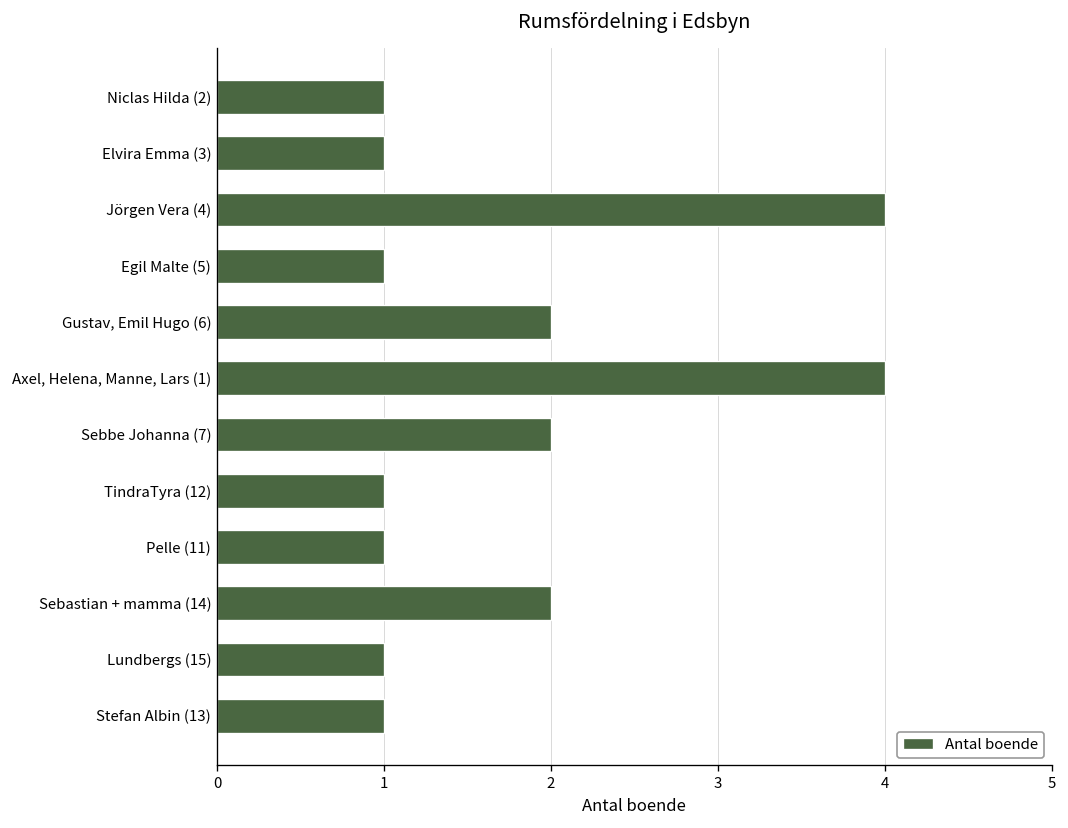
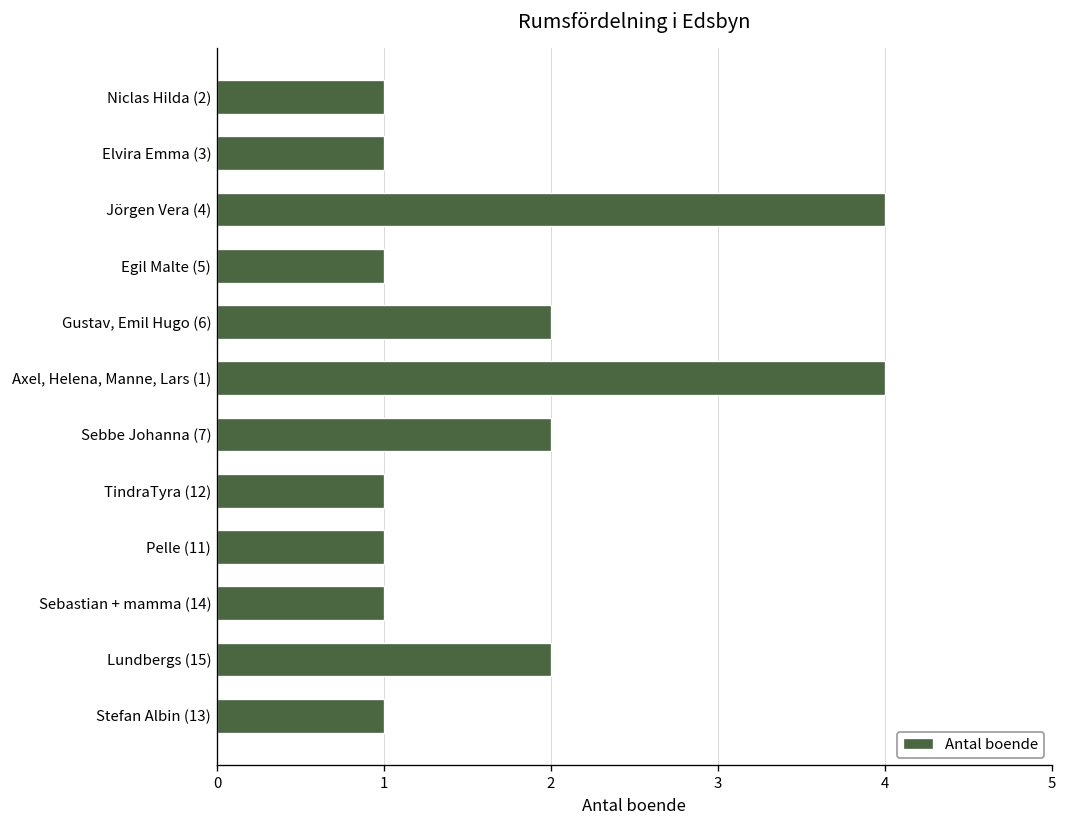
  {
    "Niclas Hilda (2)": 1,
    "Elvira Emma (3)": 1,
    "Jörgen Vera (4)": 4,
    "Egil Malte (5)": 1,
    "Gustav, Emil Hugo (6)": 2,
    "Axel, Helena, Manne, Lars (1)": 4,
    "Sebbe Johanna (7)": 2,
    "TindraTyra (12)": 1,
    "Pelle (11)": 1,
-   "Sebastian + mamma (14)": 2,
-   "Lundbergs (15)": 1,
+   "Sebastian + mamma (14)": 1,
+   "Lundbergs (15)": 2,
    "Stefan Albin (13)": 1
  }
